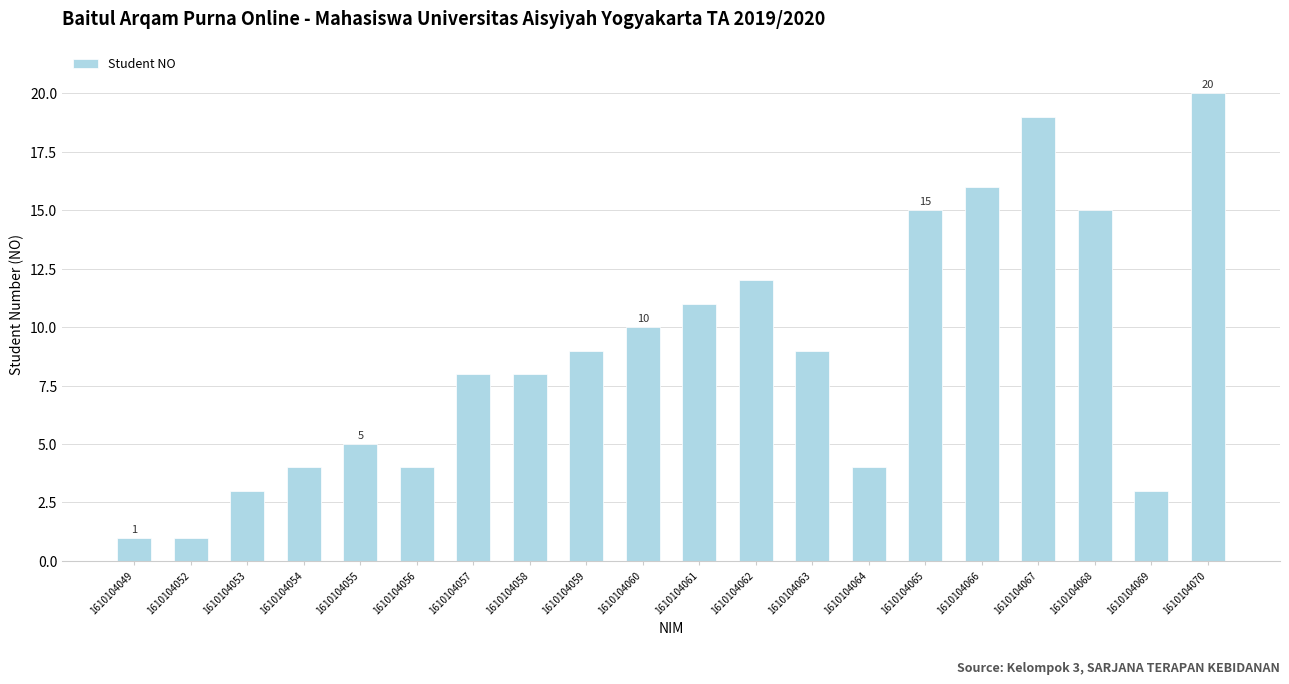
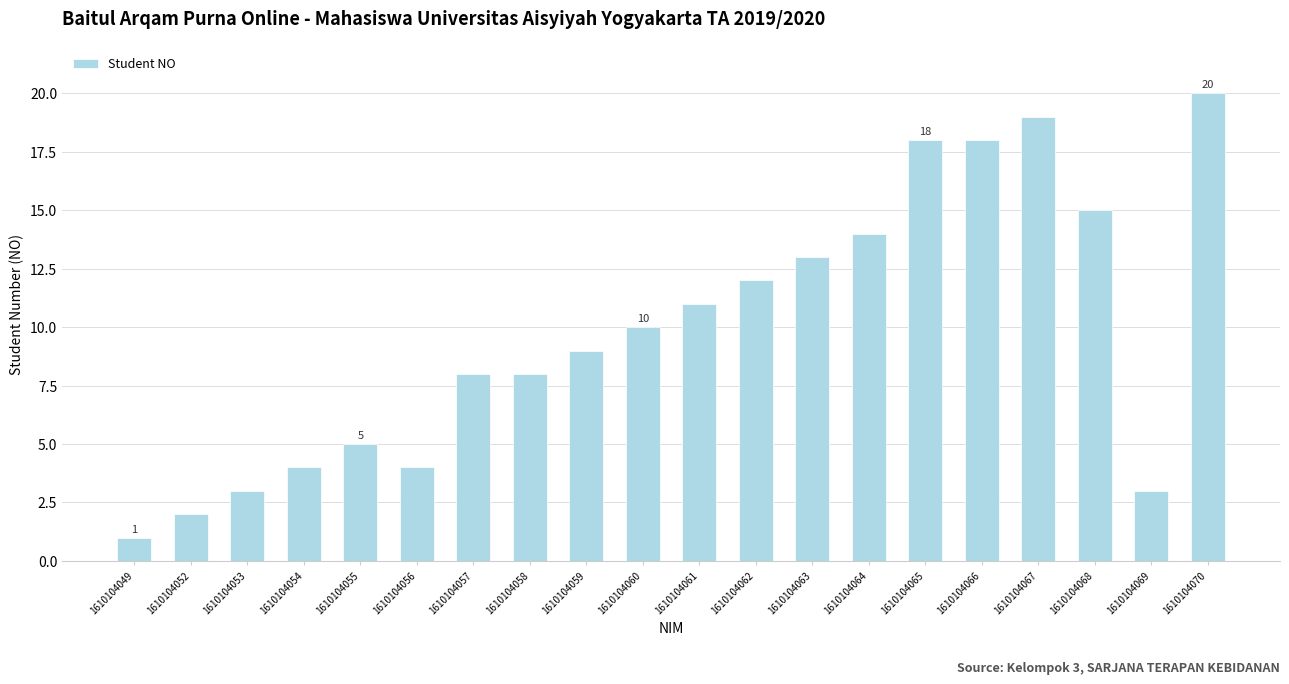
  {
    "1610104049": 1,
-   "1610104052": 1,
+   "1610104052": 2,
    "1610104055": 5,
    "1610104060": 10,
-   "1610104063": 9,
-   "1610104064": 4,
-   "1610104065": 15,
-   "1610104066": 16,
+   "1610104063": 13,
+   "1610104064": 14,
+   "1610104065": 18,
+   "1610104066": 18,
    "1610104070": 20
  }
